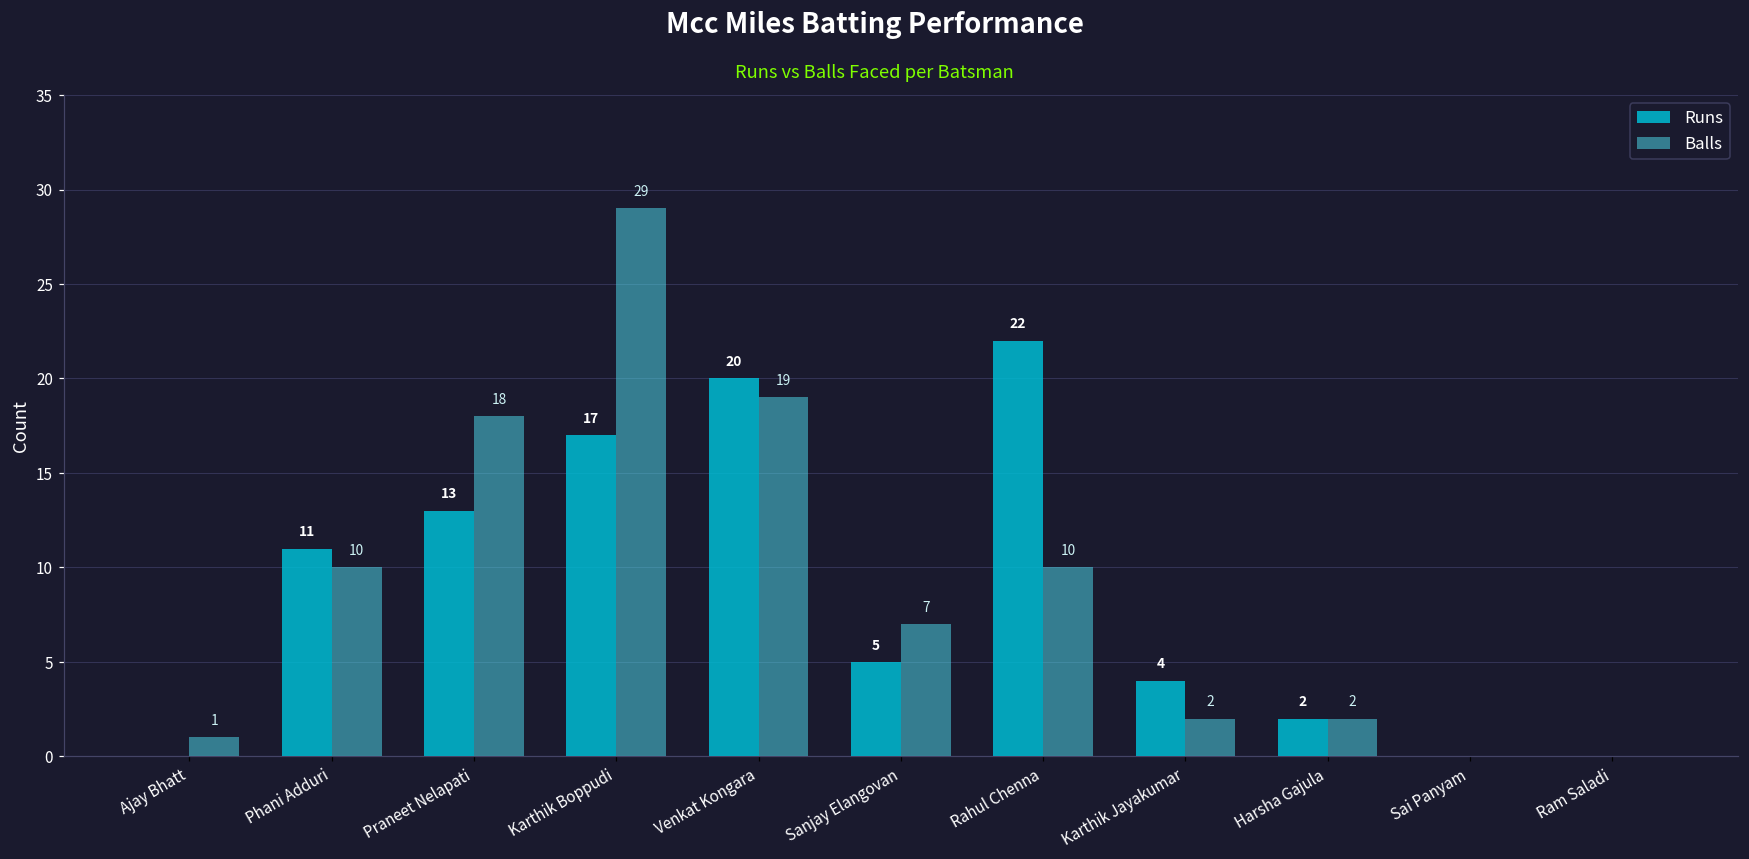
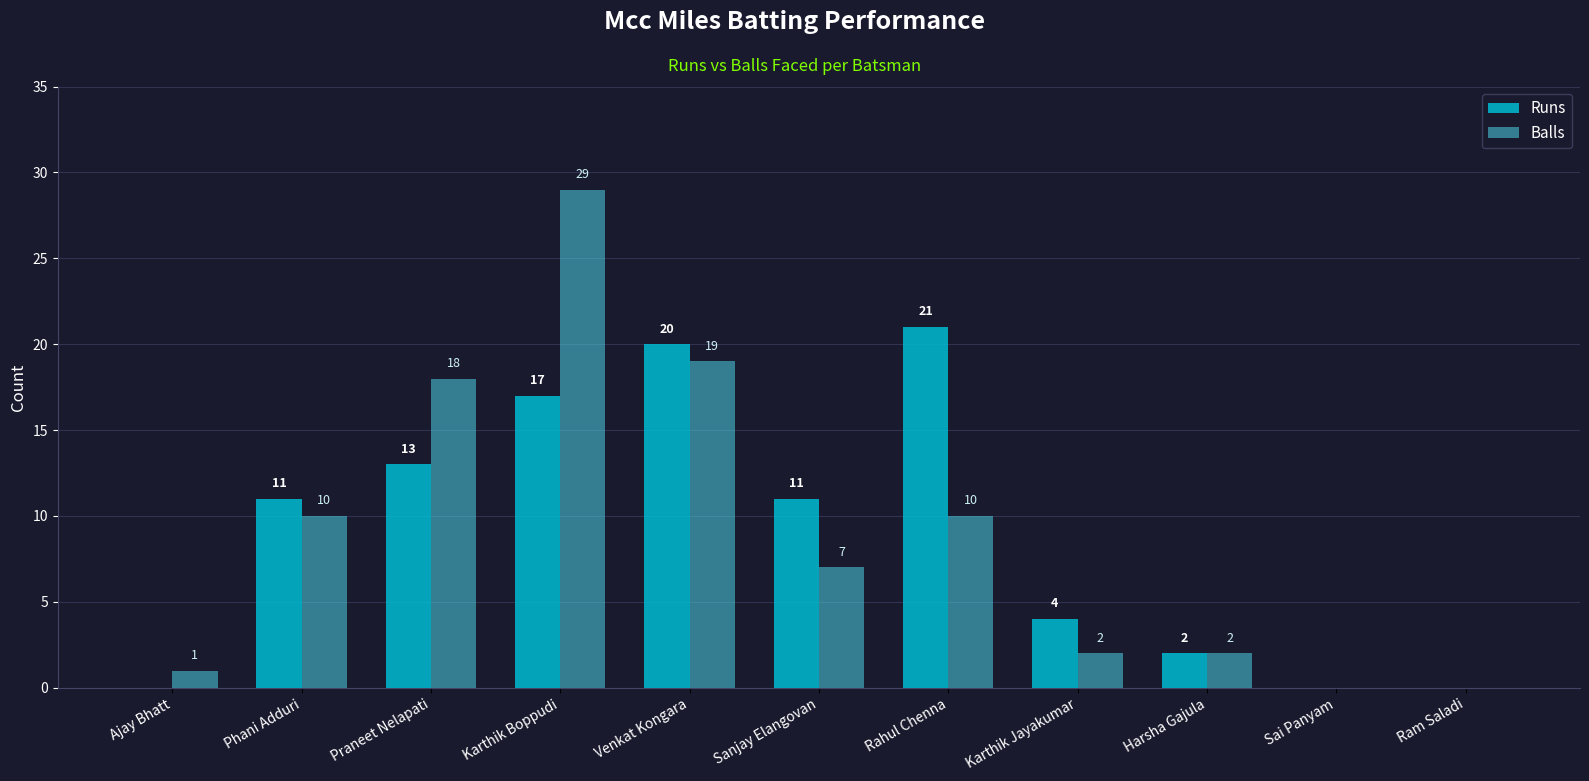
  {
    "Runs": {
      "Phani Adduri": 11,
      "Praneet Nelapati": 13,
      "Karthik Boppudi": 17,
      "Venkat Kongara": 20,
-     "Sanjay Elangovan": 5,
-     "Rahul Chenna": 22,
+     "Sanjay Elangovan": 11,
+     "Rahul Chenna": 21,
      "Karthik Jayakumar": 4,
      "Harsha Gajula": 2
    },
    "Balls": {
      "Ajay Bhatt": 1,
      "Phani Adduri": 10,
      "Praneet Nelapati": 18,
      "Karthik Boppudi": 29,
      "Venkat Kongara": 19,
      "Sanjay Elangovan": 7,
      "Rahul Chenna": 10,
      "Karthik Jayakumar": 2,
      "Harsha Gajula": 2
    }
  }
